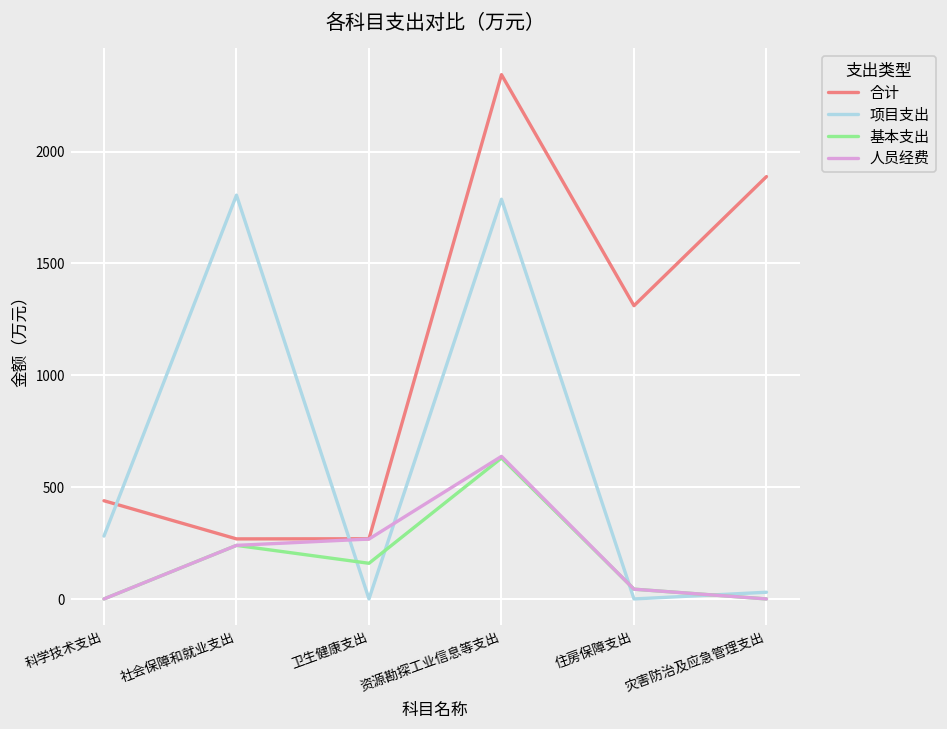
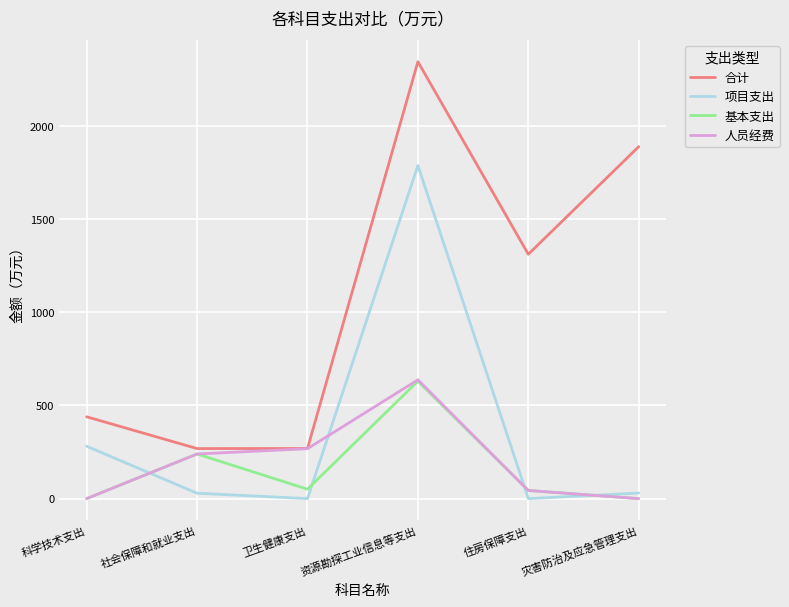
  {
    "合计": {
      "科学技术支出": 440,
      "社会保障和就业支出": 270,
      "资源勘探工业信息等支出": 2340,
      "住房保障支出": 1310,
      "灾害防治及应急管理支出": 1890
    },
    "项目支出": {
      "科学技术支出": 280,
-     "社会保障和就业支出": 1810,
+     "社会保障和就业支出": 30,
      "卫生健康支出": 0,
      "资源勘探工业信息等支出": 1790,
      "住房保障支出": 0,
      "灾害防治及应急管理支出": 30
    },
    "基本支出": {
-     "卫生健康支出": 160
+     "卫生健康支出": 50
    }
  }
